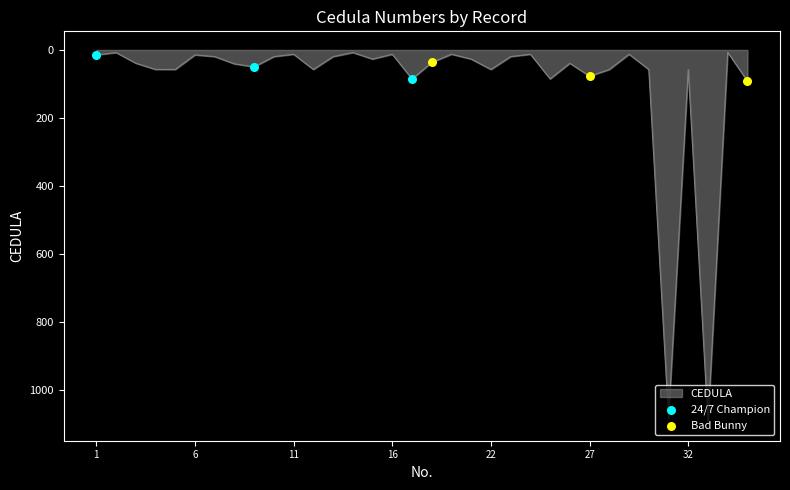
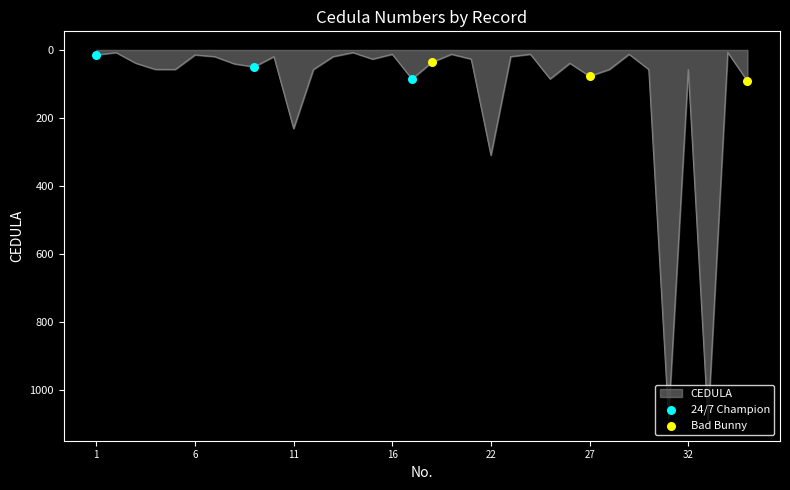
  {
    "CEDULA": {
      "6": 10,
-     "11": 10,
+     "11": 230,
      "16": 10,
-     "22": 60,
+     "22": 310,
      "32": 60
    }
  }
